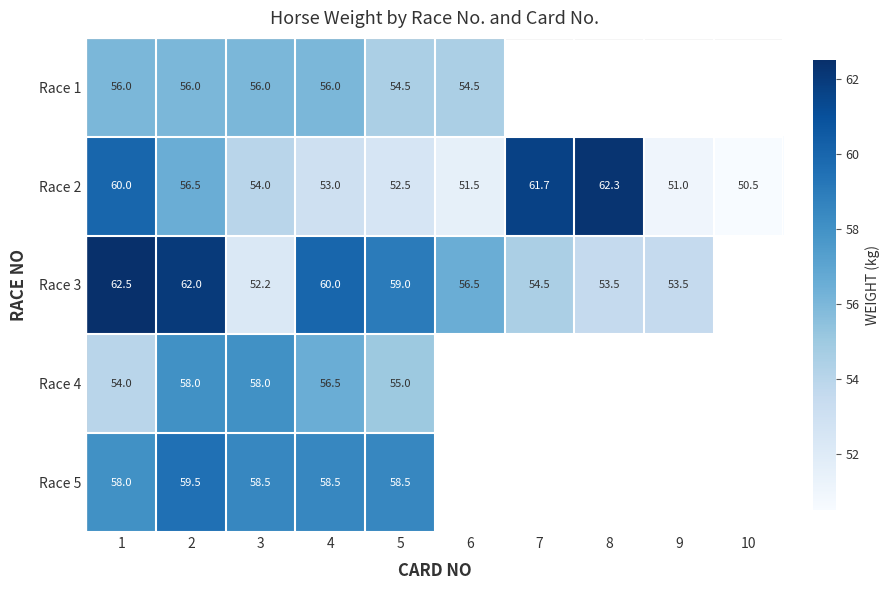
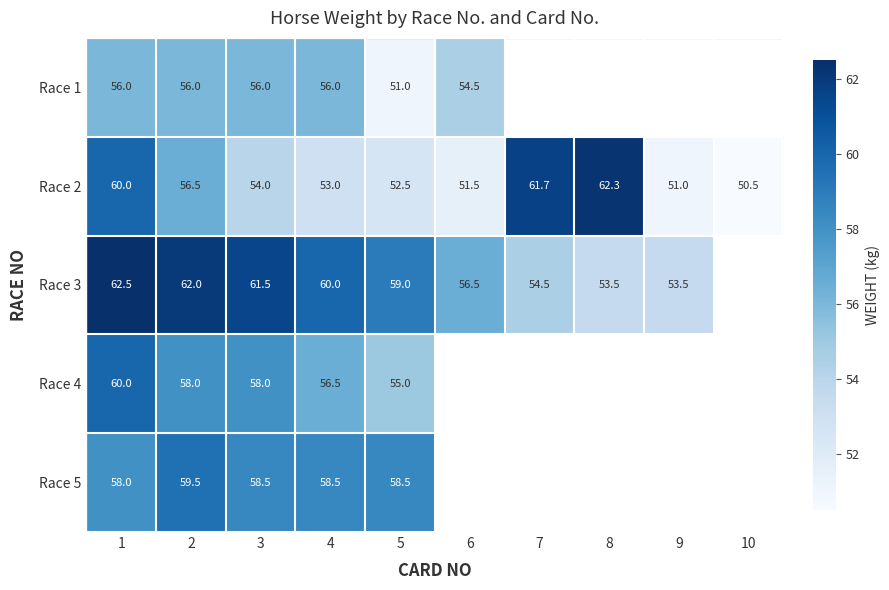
  {
    "Race 1": {
      "1": 56.0,
      "2": 56.0,
      "3": 56.0,
      "4": 56.0,
-     "5": 54.5,
+     "5": 51.0,
      "6": 54.5
    },
    "Race 2": {
      "1": 60.0,
      "2": 56.5,
      "3": 54.0,
      "4": 53.0,
      "5": 52.5,
      "6": 51.5,
      "7": 61.7,
      "8": 62.3,
      "9": 51.0,
      "10": 50.5
    },
    "Race 3": {
      "1": 62.5,
      "2": 62.0,
-     "3": 52.2,
+     "3": 61.5,
      "4": 60.0,
      "5": 59.0,
      "6": 56.5,
      "7": 54.5,
      "8": 53.5,
      "9": 53.5
    },
    "Race 4": {
-     "1": 54.0,
+     "1": 60.0,
      "2": 58.0,
      "3": 58.0,
      "4": 56.5,
      "5": 55.0
    },
    "Race 5": {
      "1": 58.0,
      "2": 59.5,
      "3": 58.5,
      "4": 58.5,
      "5": 58.5
    }
  }
